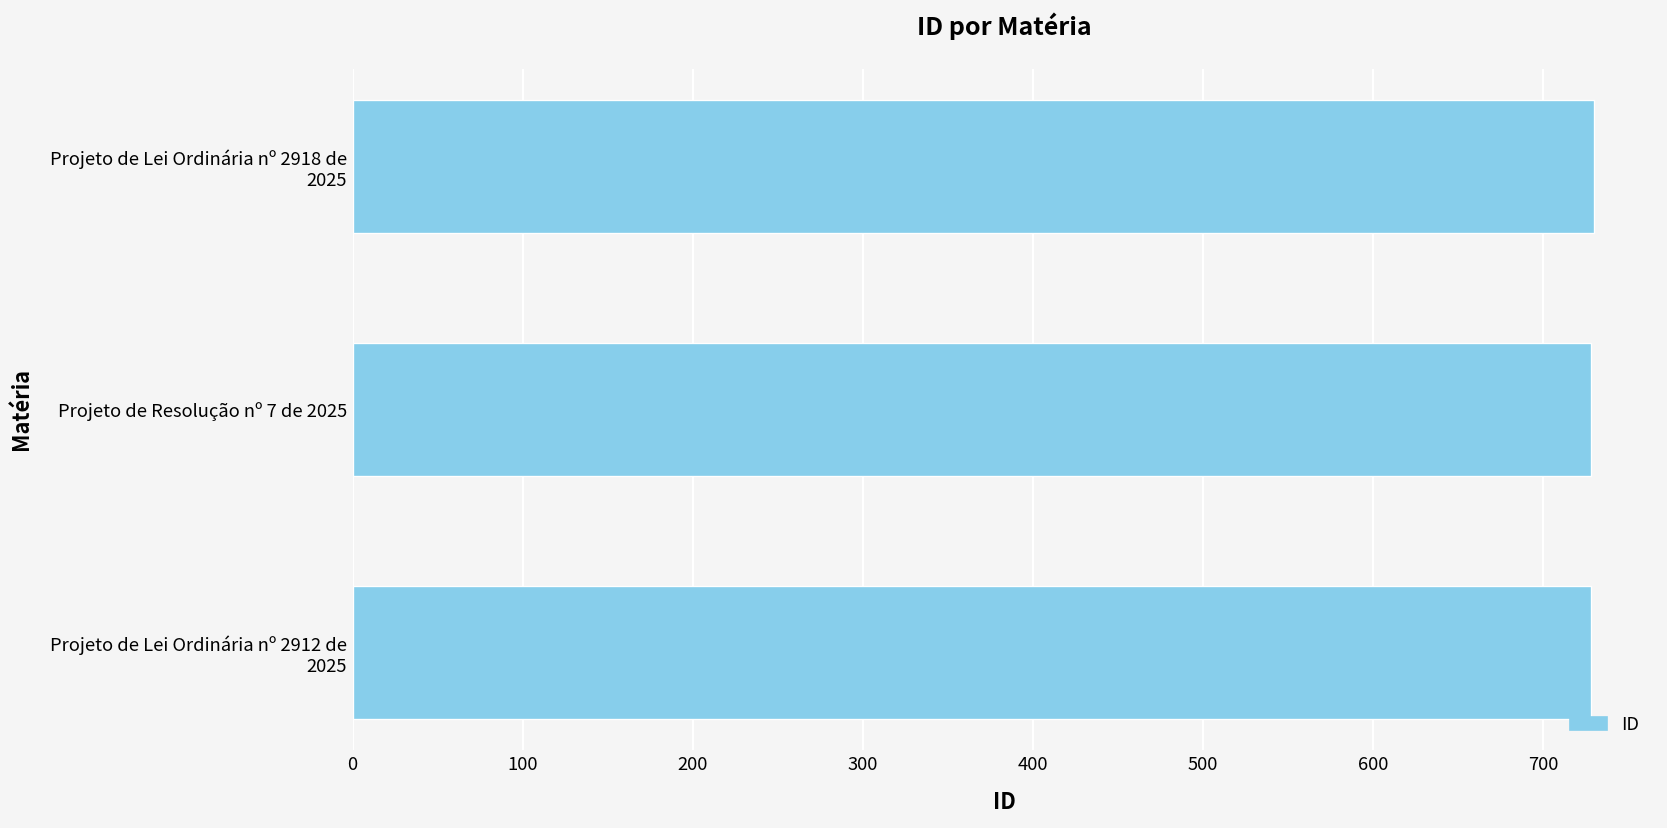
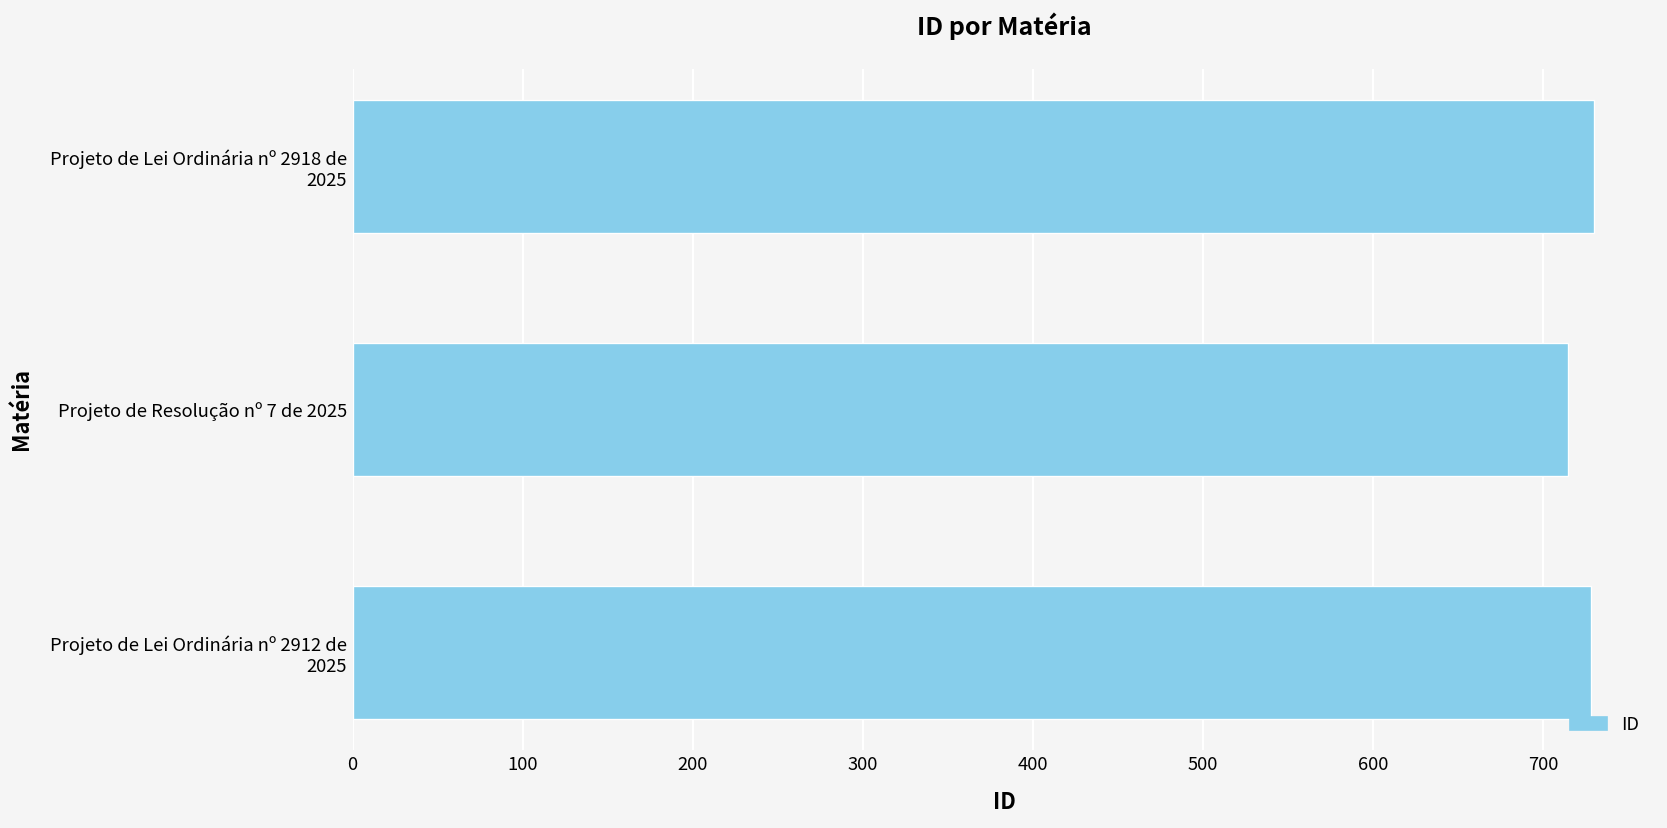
  {
    "Projeto de Lei Ordinária nº 2918 de 2025": 730,
-   "Projeto de Resolução nº 7 de 2025": 728,
+   "Projeto de Resolução nº 7 de 2025": 715,
    "Projeto de Lei Ordinária nº 2912 de 2025": 728
  }
